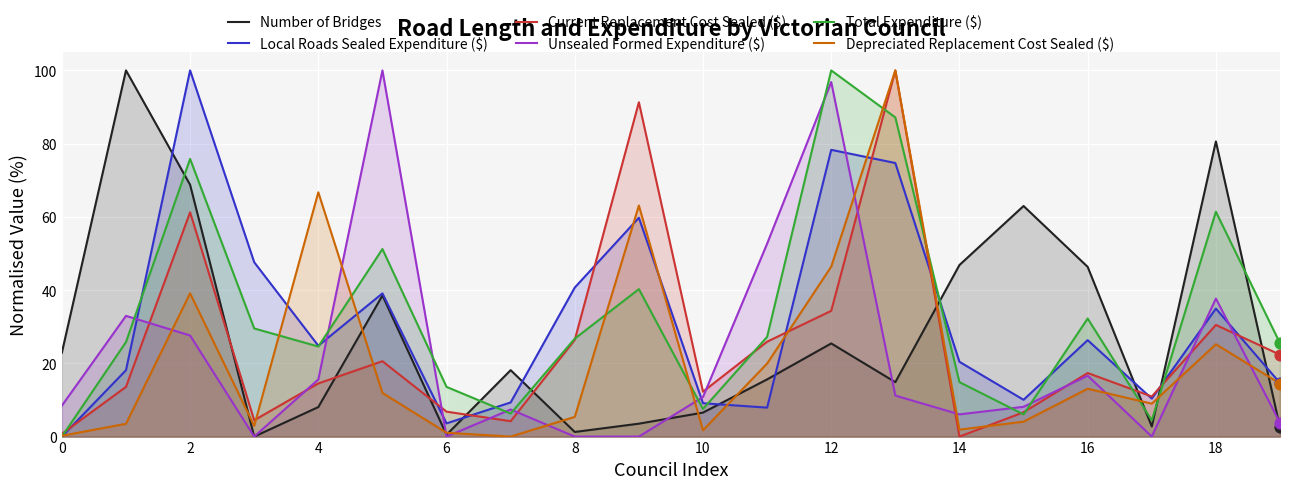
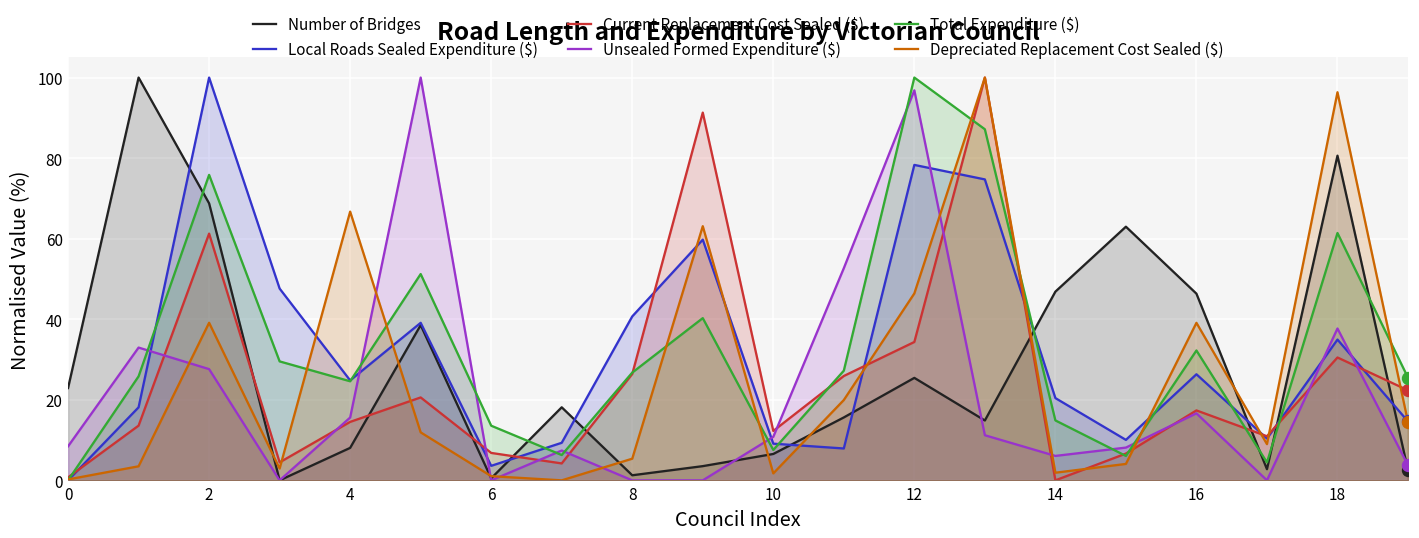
  {
    "Depreciated Replacement Cost Sealed ($)": {
      "2": 39,
      "4": 67,
      "8": 5,
      "10": 2,
      "12": 46,
      "14": 2,
-     "16": 13,
-     "18": 25
+     "16": 39,
+     "18": 96
    }
  }
